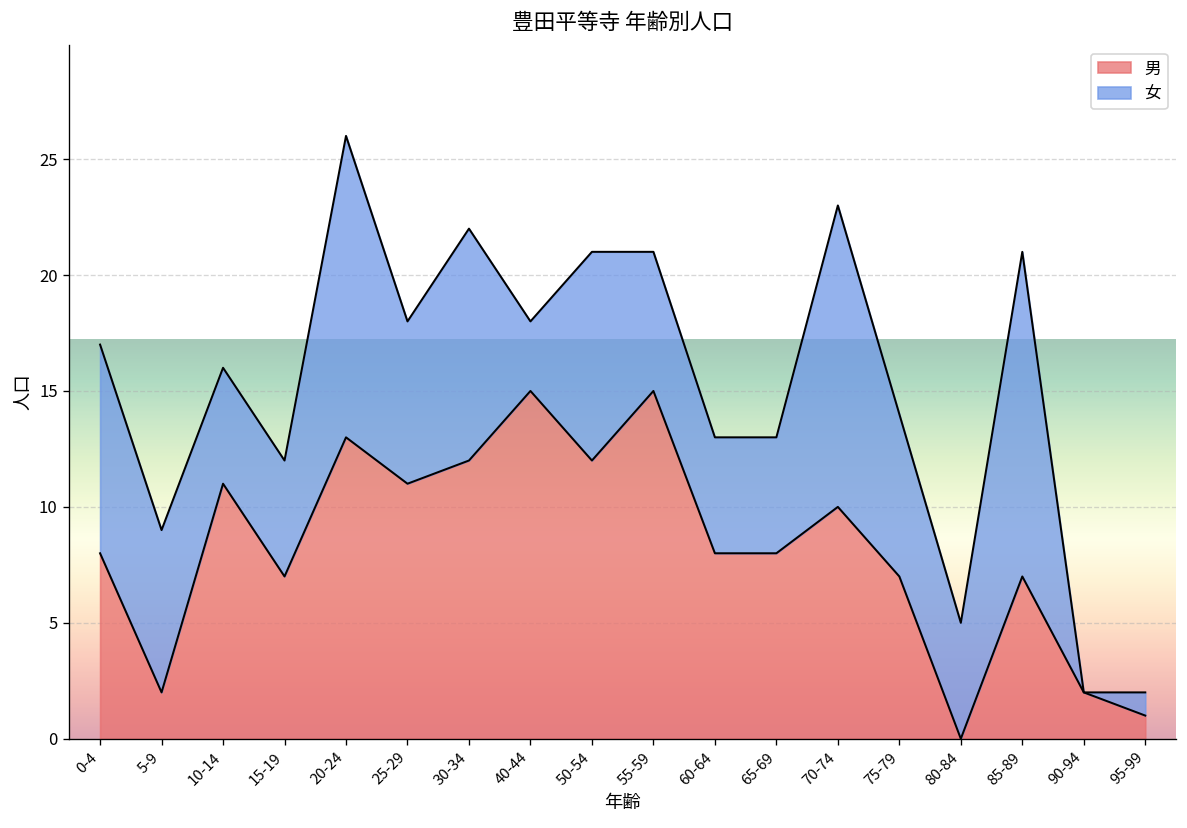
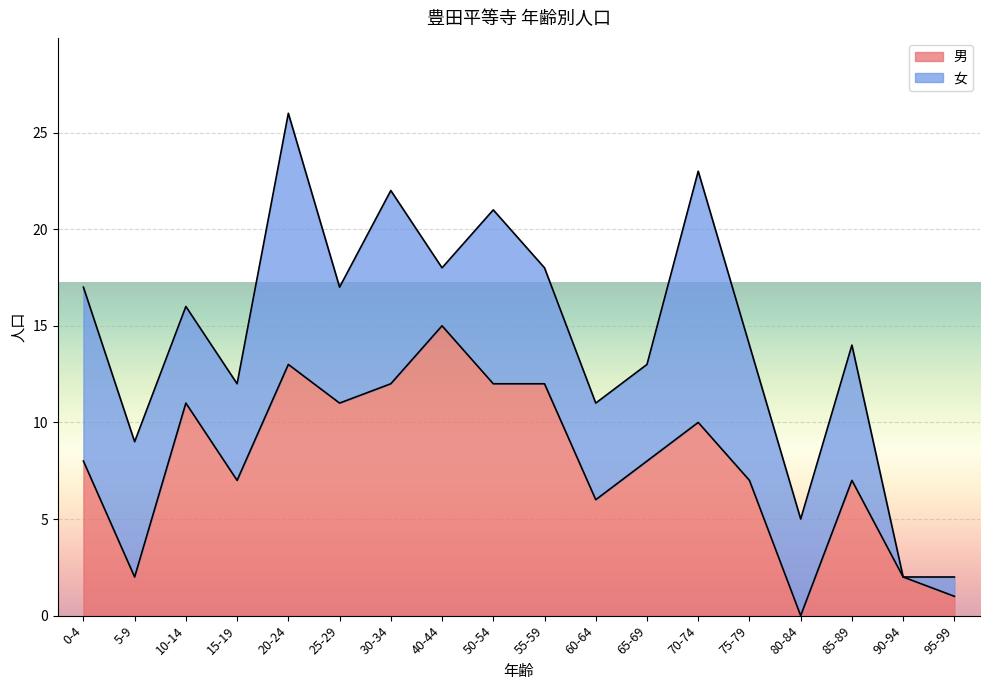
  {
    "男": {
      "0-4": 8,
      "5-9": 2,
      "10-14": 11,
      "15-19": 7,
      "20-24": 13,
      "25-29": 11,
      "30-34": 12,
      "40-44": 15,
      "50-54": 12,
-     "55-59": 15,
-     "60-64": 8,
+     "55-59": 12,
+     "60-64": 6,
      "65-69": 8,
      "70-74": 10,
      "75-79": 7,
      "80-84": 0,
      "85-89": 7,
      "95-99": 1
    },
    "女": {
      "0-4": 9,
      "5-9": 7,
      "10-14": 5,
      "15-19": 5,
      "20-24": 13,
-     "25-29": 7,
+     "25-29": 6,
      "30-34": 10,
      "40-44": 3,
      "50-54": 9,
      "55-59": 6,
      "60-64": 5,
      "65-69": 5,
      "70-74": 13,
      "75-79": 7,
      "80-84": 5,
-     "85-89": 14,
+     "85-89": 7,
      "95-99": 1
    }
  }
